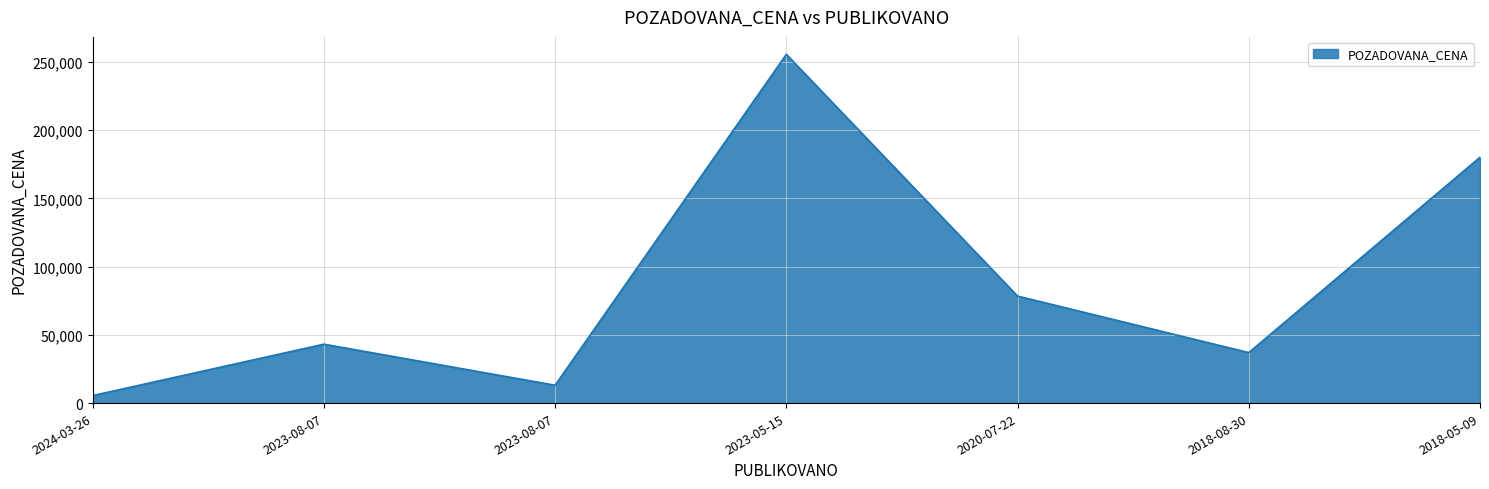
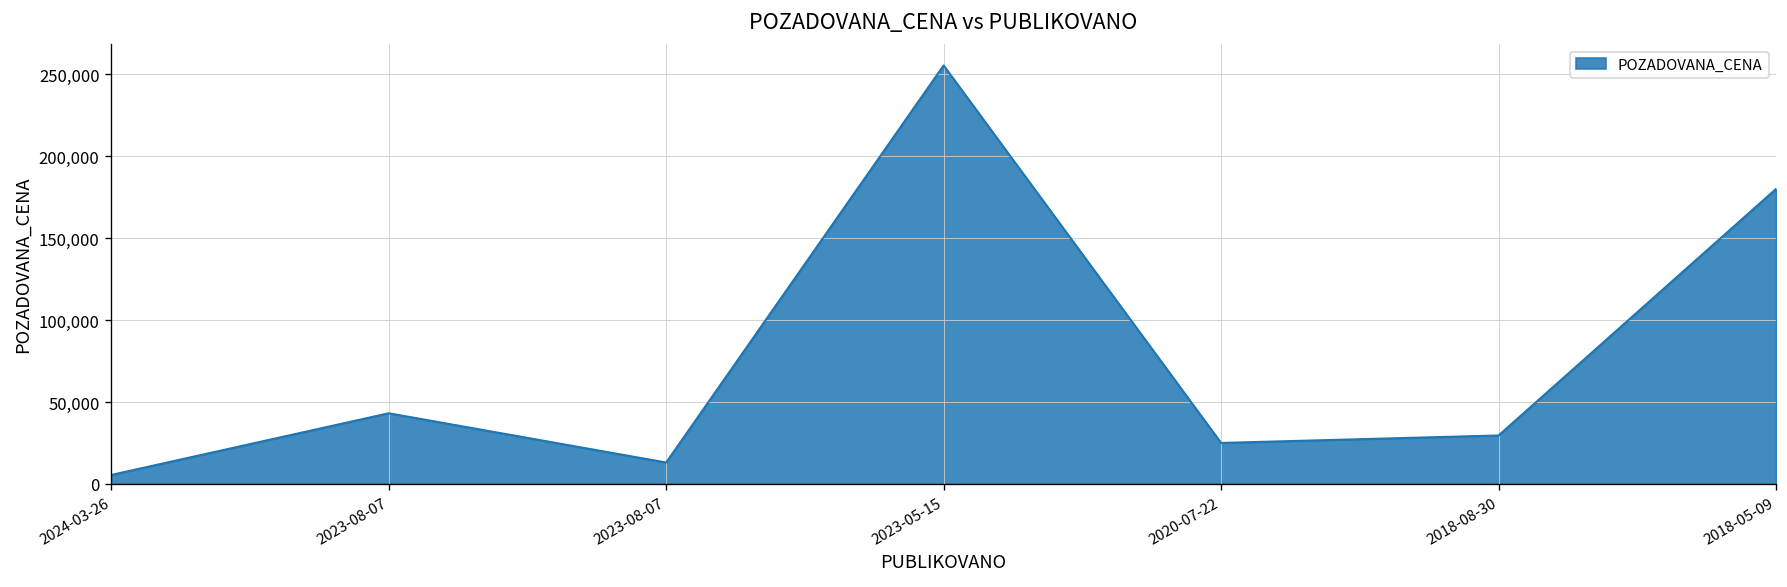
  {
    "2024-03-26": "5,000",
    "2023-05-15": "255,000",
-   "2020-07-22": "78,000",
-   "2018-08-30": "37,000",
+   "2020-07-22": "25,000",
+   "2018-08-30": "30,000",
    "2018-05-09": "180,000"
  }
